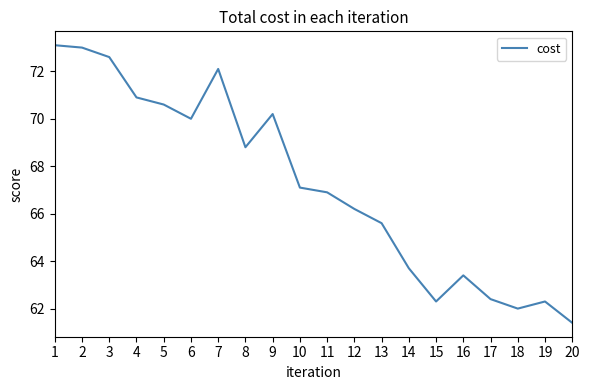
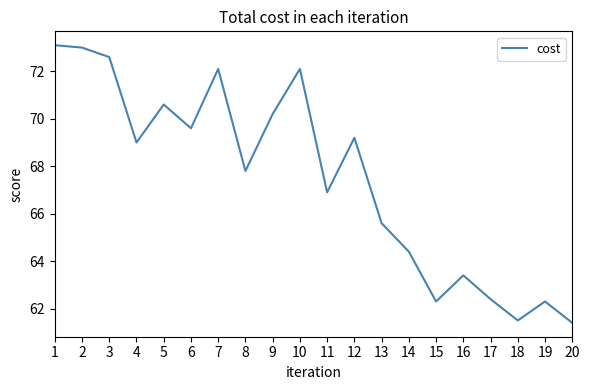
  {
    "1": 73.1,
    "2": 73.0,
    "3": 72.6,
-   "4": 70.9,
+   "4": 69.0,
    "5": 70.6,
-   "6": 70.0,
+   "6": 69.6,
    "7": 72.1,
-   "8": 68.8,
+   "8": 67.8,
    "9": 70.2,
-   "10": 67.1,
+   "10": 72.1,
    "11": 66.9,
-   "12": 66.2,
+   "12": 69.2,
    "13": 65.6,
-   "14": 63.7,
+   "14": 64.4,
    "15": 62.3,
    "16": 63.4,
    "17": 62.4,
-   "18": 62.0,
+   "18": 61.5,
    "19": 62.3,
    "20": 61.4
  }
